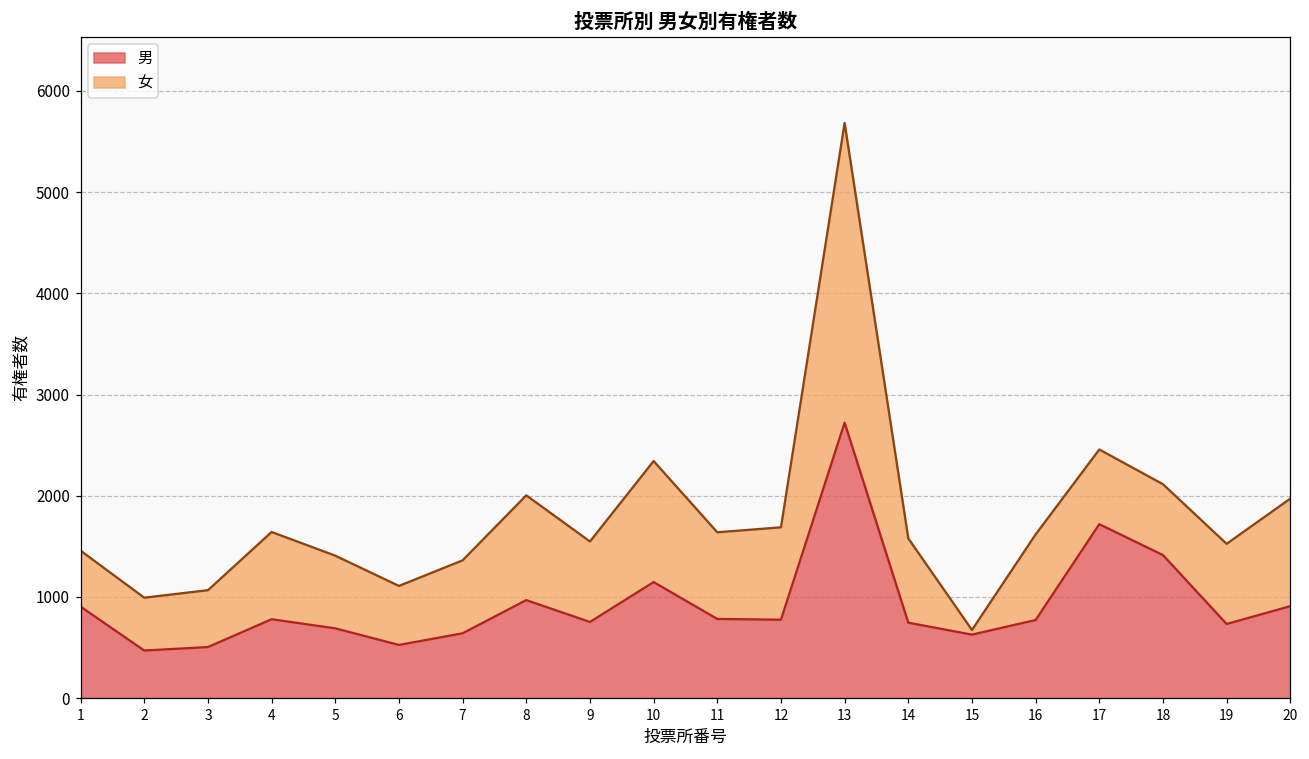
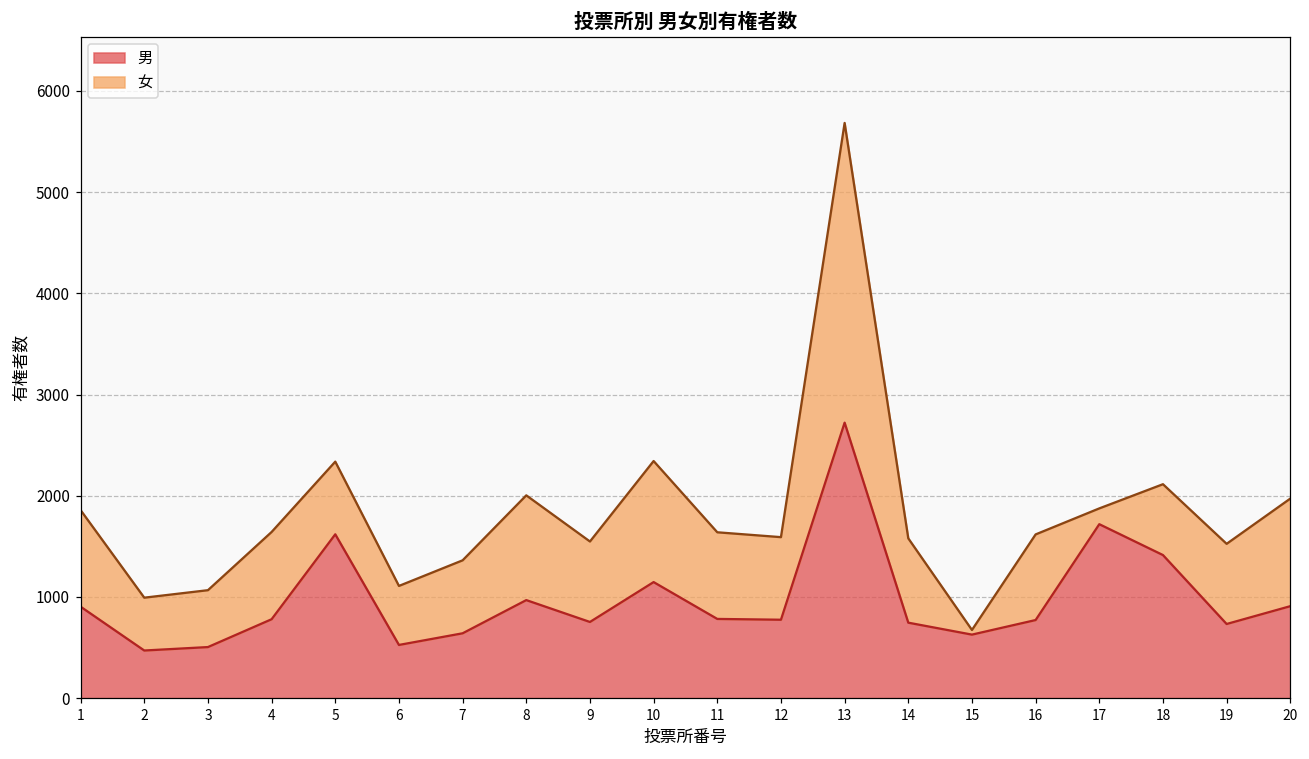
  {
    "男": {
      "1": 900,
      "2": 500,
      "3": 500,
      "4": 800,
-     "5": 700,
+     "5": 1600,
      "6": 500,
      "7": 600,
      "8": 1000,
      "9": 800,
      "10": 1100,
      "11": 800,
      "12": 800,
      "13": 2700,
      "14": 700,
      "15": 600,
      "16": 800,
      "17": 1700,
      "18": 1400,
      "19": 700,
      "20": 900
    },
    "女": {
-     "1": 600,
+     "1": 1000,
      "2": 500,
      "3": 600,
      "4": 900,
      "5": 700,
      "6": 600,
      "7": 700,
      "8": 1000,
      "9": 800,
      "10": 1200,
      "11": 900,
-     "12": 900,
+     "12": 800,
      "13": 3000,
      "14": 800,
      "15": 0,
      "16": 800,
-     "17": 700,
+     "17": 200,
      "18": 700,
      "19": 800,
      "20": 1100
    }
  }
